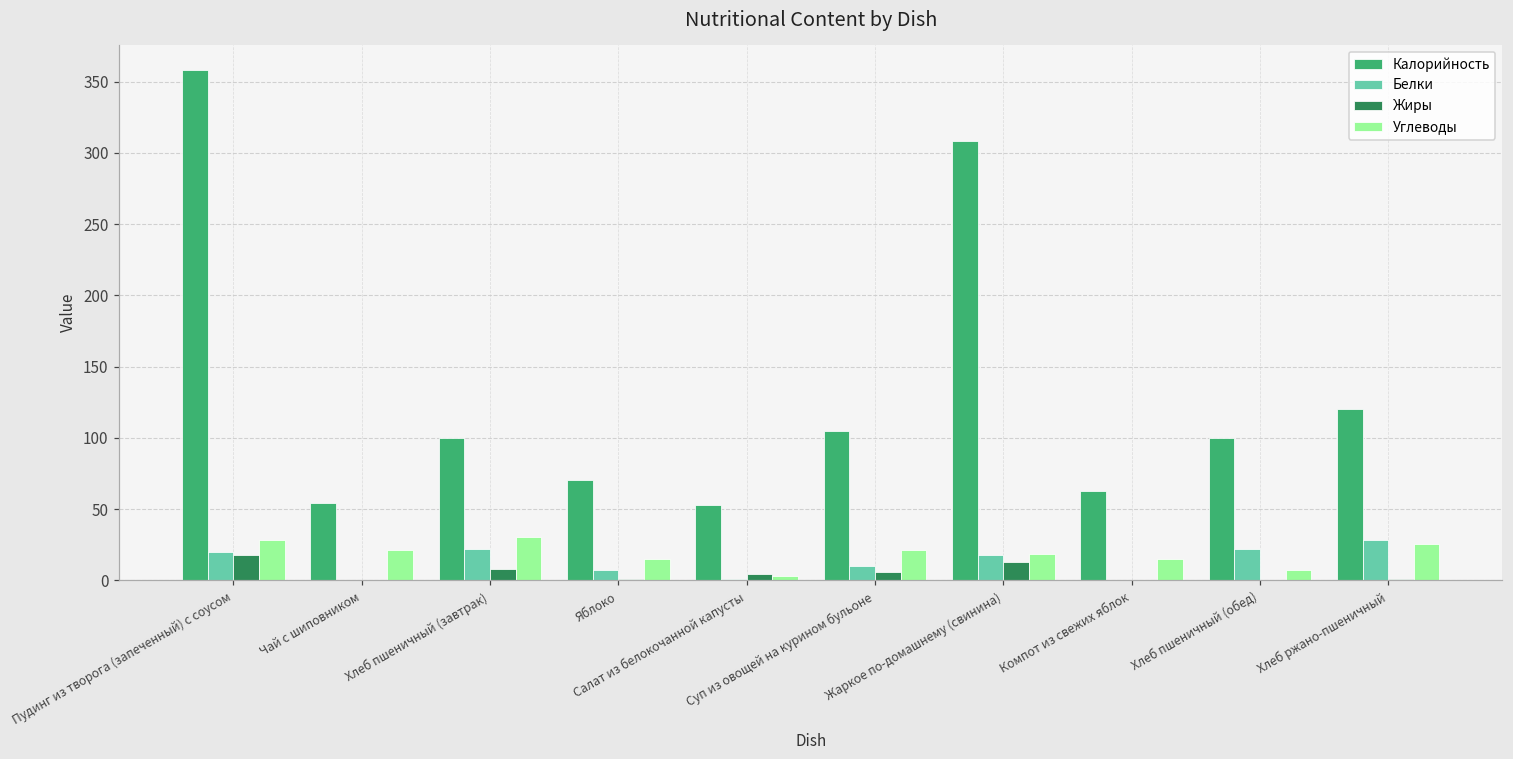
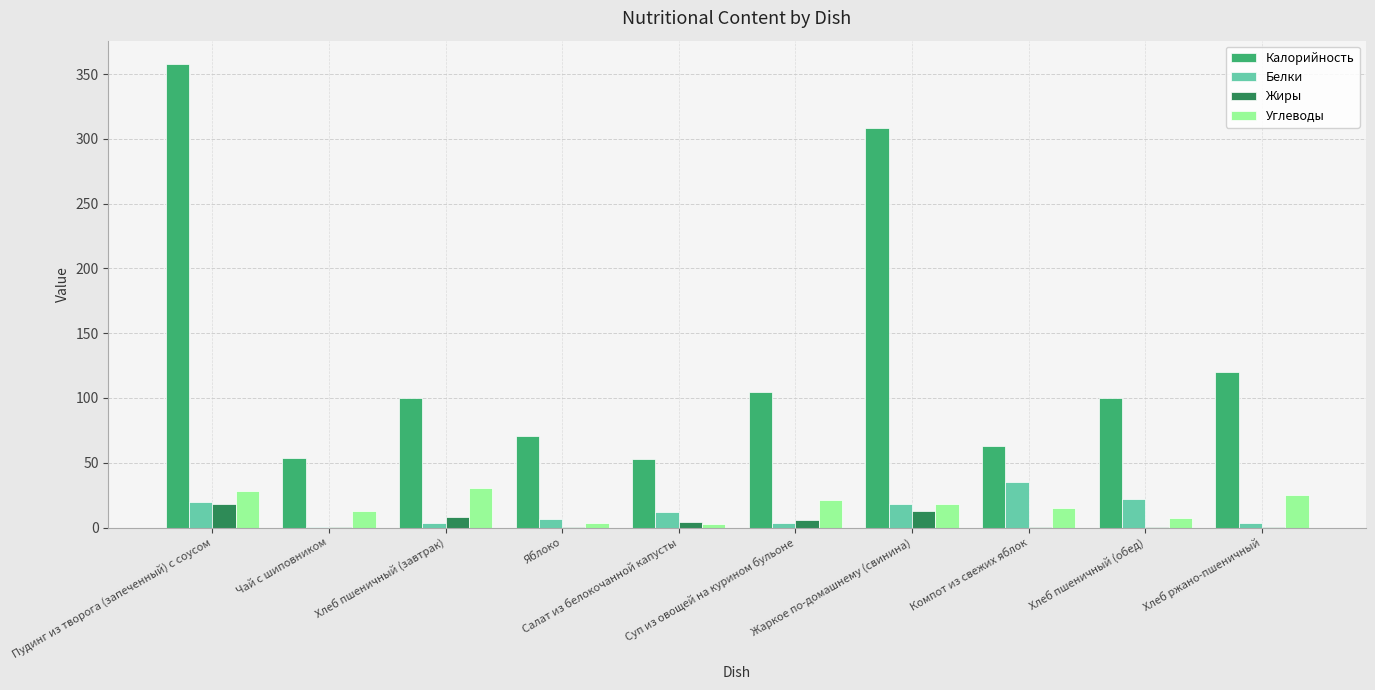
  {
    "Белки": {
      "Пудинг из творога (запеченный) с соусом": 20,
-     "Хлеб пшеничный (завтрак)": 22,
+     "Хлеб пшеничный (завтрак)": 3,
      "Яблоко": 7,
-     "Салат из белокочанной капусты": 1,
-     "Суп из овощей на курином бульоне": 10,
+     "Салат из белокочанной капусты": 12,
+     "Суп из овощей на курином бульоне": 3,
      "Жаркое по-домашнему (свинина)": 18,
-     "Компот из свежих яблок": 0,
+     "Компот из свежих яблок": 35,
      "Хлеб пшеничный (обед)": 22,
-     "Хлеб ржано-пшеничный": 28
+     "Хлеб ржано-пшеничный": 4
    },
    "Углеводы": {
      "Пудинг из творога (запеченный) с соусом": 28,
-     "Чай с шиповником": 21,
+     "Чай с шиповником": 13,
      "Хлеб пшеничный (завтрак)": 31,
-     "Яблоко": 15,
+     "Яблоко": 4,
      "Салат из белокочанной капусты": 3,
      "Суп из овощей на курином бульоне": 21,
      "Жаркое по-домашнему (свинина)": 18,
      "Компот из свежих яблок": 15,
      "Хлеб пшеничный (обед)": 7,
      "Хлеб ржано-пшеничный": 25
    }
  }
